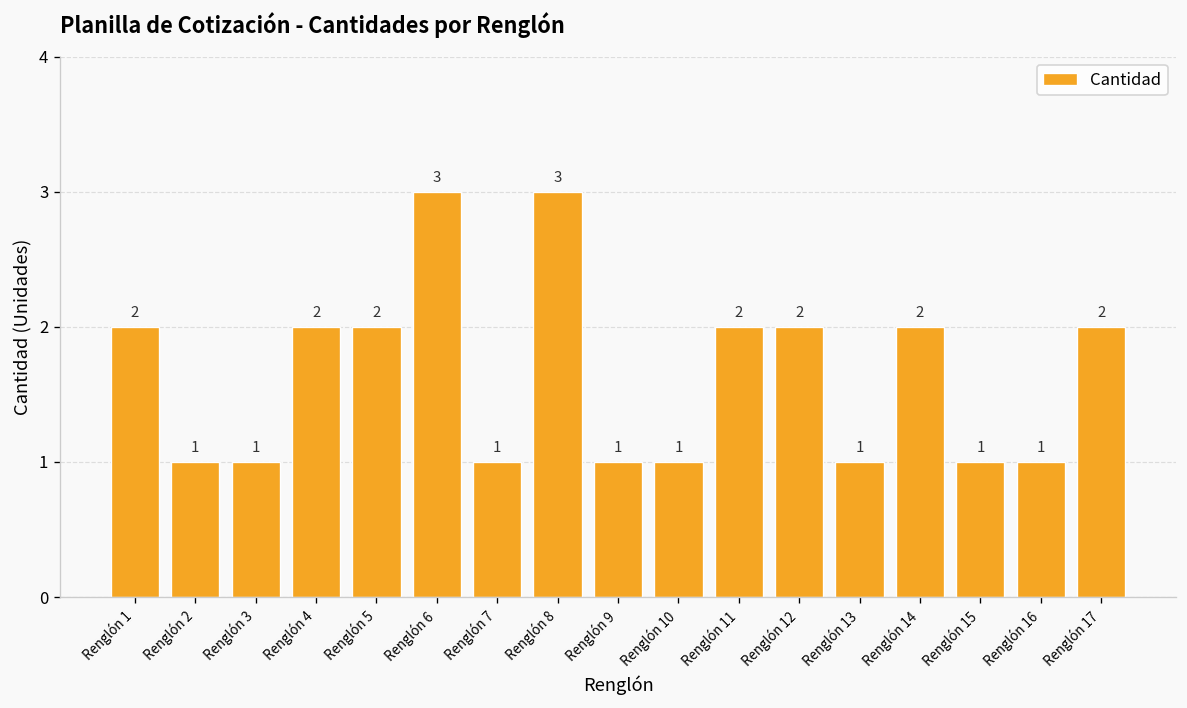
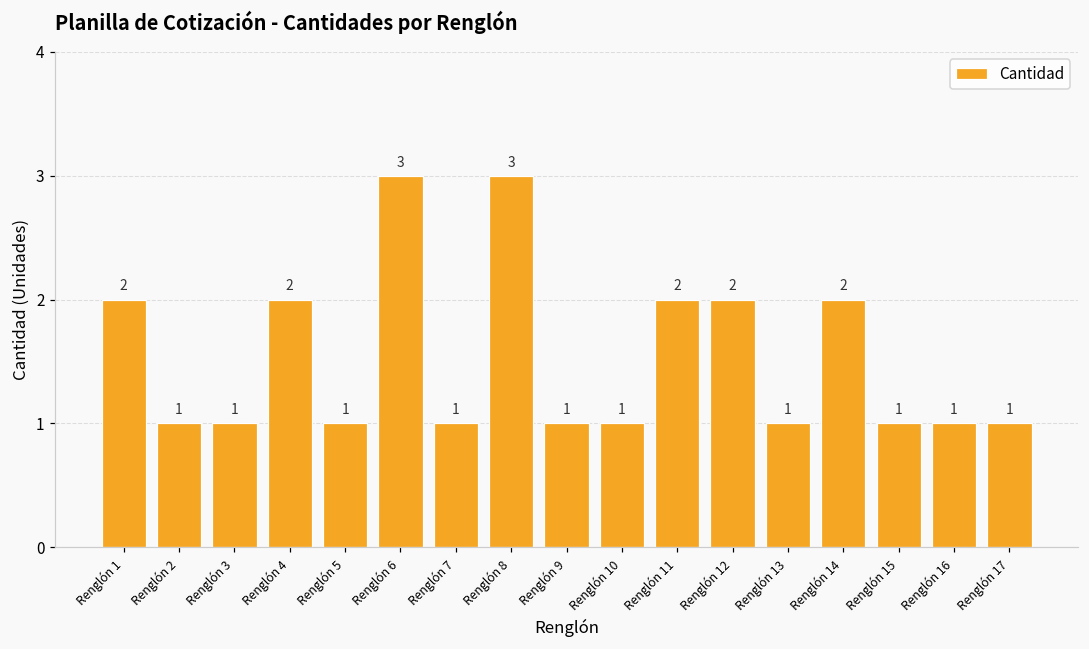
  {
    "Renglón 1": 2,
    "Renglón 2": 1,
    "Renglón 3": 1,
    "Renglón 4": 2,
-   "Renglón 5": 2,
+   "Renglón 5": 1,
    "Renglón 6": 3,
    "Renglón 7": 1,
    "Renglón 8": 3,
    "Renglón 9": 1,
    "Renglón 10": 1,
    "Renglón 11": 2,
    "Renglón 12": 2,
    "Renglón 13": 1,
    "Renglón 14": 2,
    "Renglón 15": 1,
    "Renglón 16": 1,
-   "Renglón 17": 2
+   "Renglón 17": 1
  }
